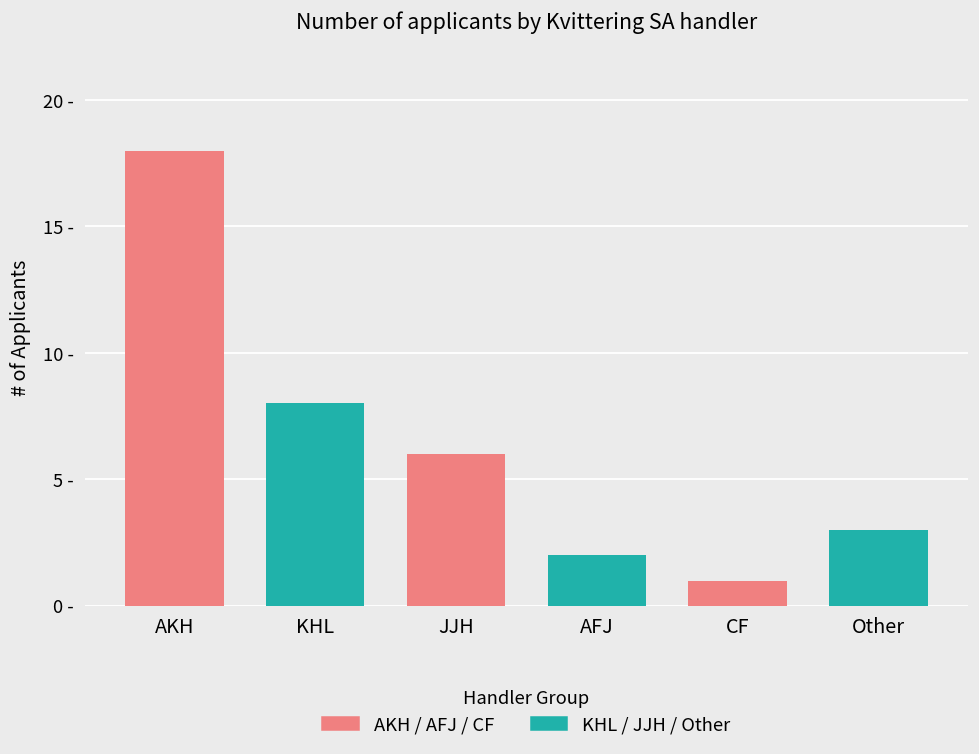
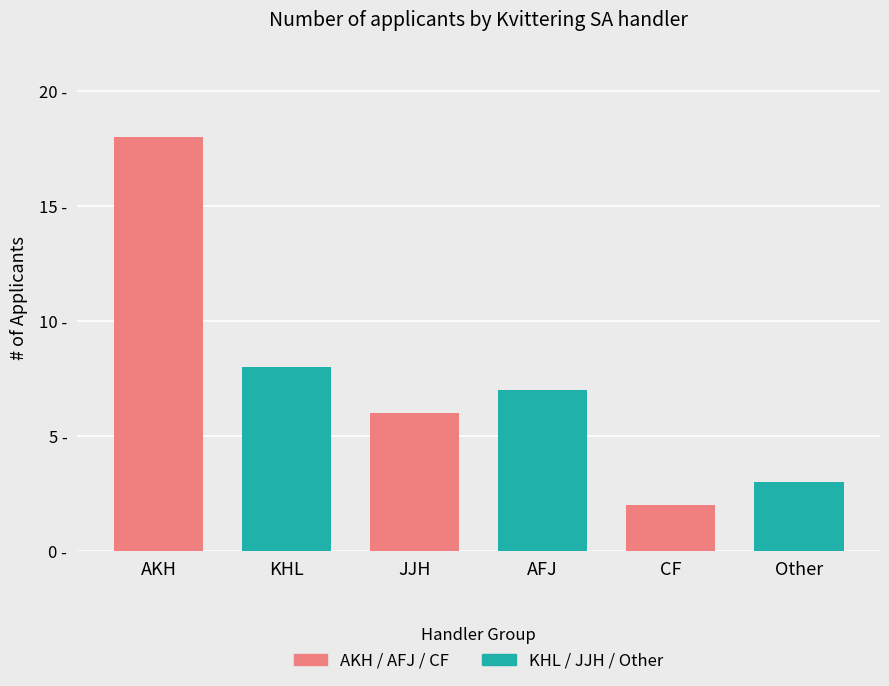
  {
    "AKH": "18 -",
    "KHL": "8 -",
    "JJH": "6 -",
-   "AFJ": "2 -",
-   "CF": "1 -",
+   "AFJ": "7 -",
+   "CF": "2 -",
    "Other": "3 -"
  }
